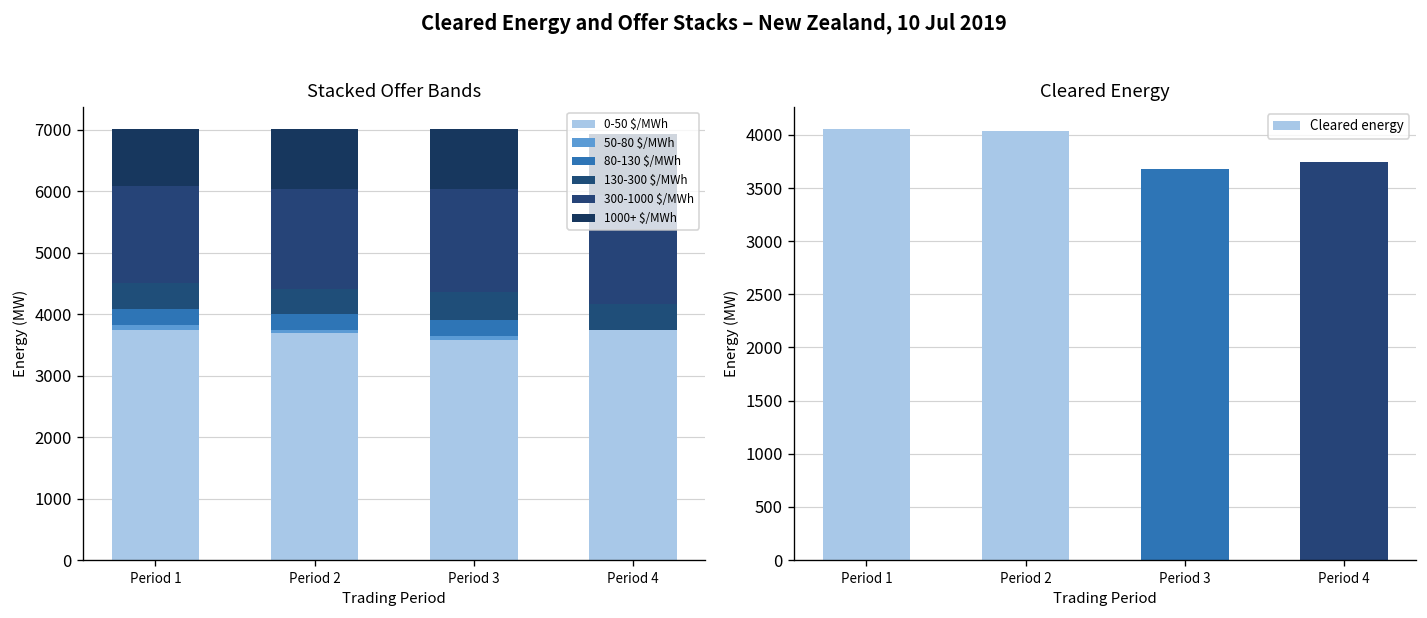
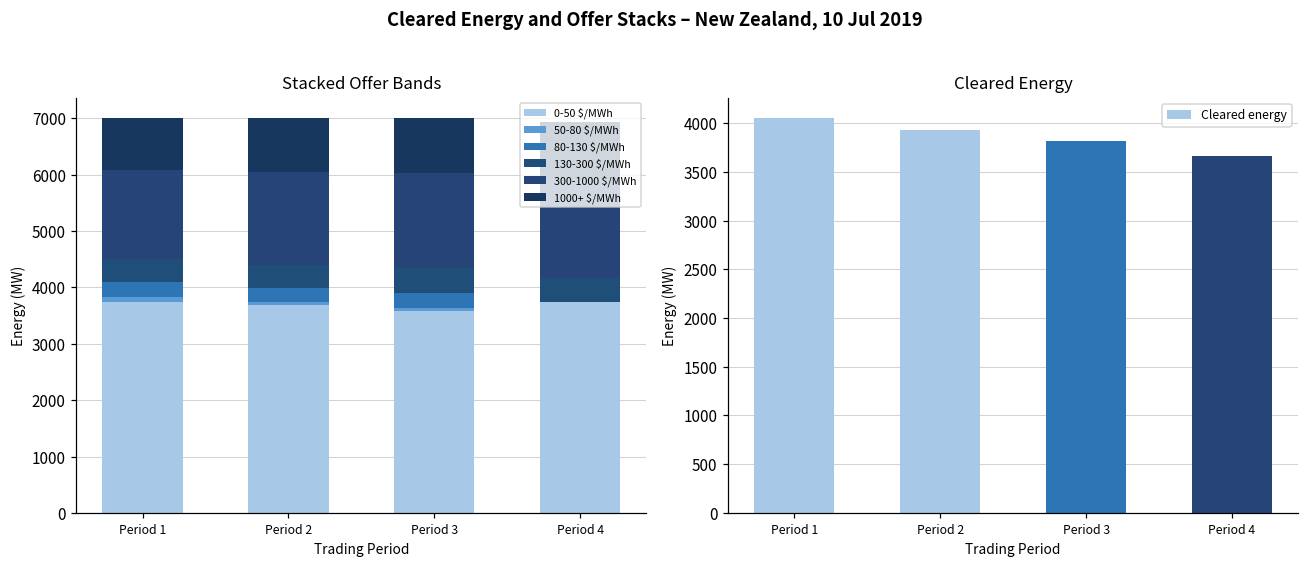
  {
    "Stacked Offer Bands": {
      "0-50 $/MWh": {
        "Period 1": 3700,
        "Period 2": 3700,
        "Period 3": 3600,
        "Period 4": 3700
      },
      "50-80 $/MWh": {
        "Period 1": 100,
        "Period 3": 100,
        "Period 4": 0
      },
      "80-130 $/MWh": {
        "Period 1": 300,
        "Period 2": 300,
        "Period 3": 300,
        "Period 4": 0
      }
    },
    "Cleared Energy": {
      "Period 1": 4100,
-     "Period 2": 4000,
-     "Period 3": 3700,
-     "Period 4": 3750
+     "Period 2": 3900,
+     "Period 3": 3800,
+     "Period 4": 3660
    }
  }
